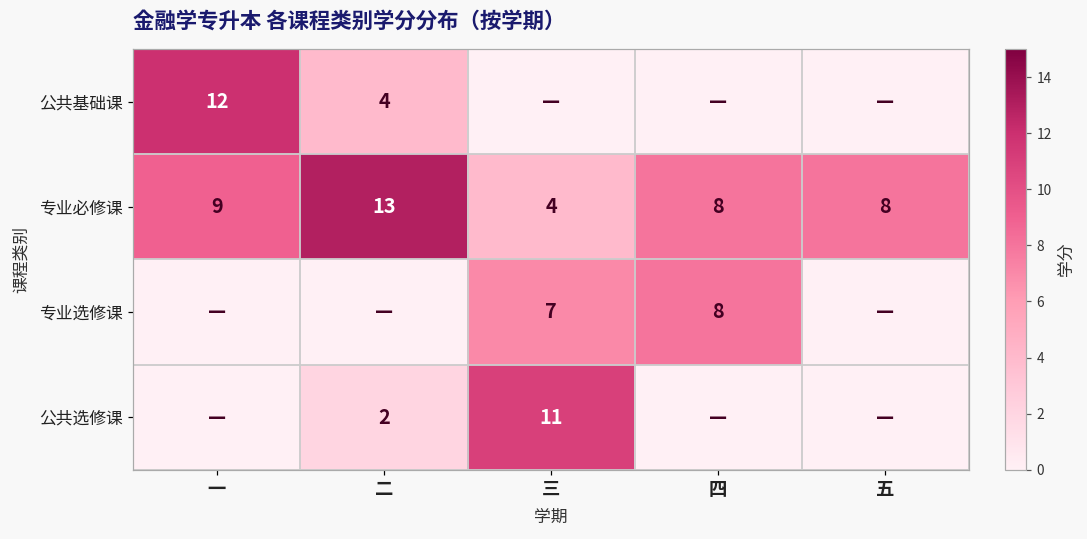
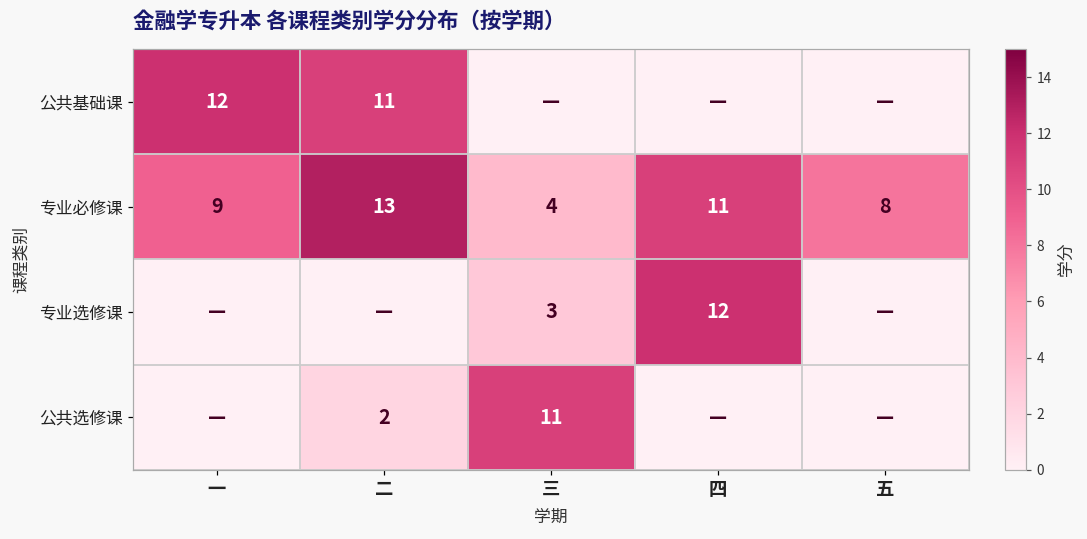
  {
    "公共基础课": {
      "一": 12,
-     "二": 4
+     "二": 11
    },
    "专业必修课": {
      "一": 9,
      "二": 13,
      "三": 4,
-     "四": 8,
+     "四": 11,
      "五": 8
    },
    "专业选修课": {
-     "三": 7,
-     "四": 8
+     "三": 3,
+     "四": 12
    },
    "公共选修课": {
      "二": 2,
      "三": 11
    }
  }
